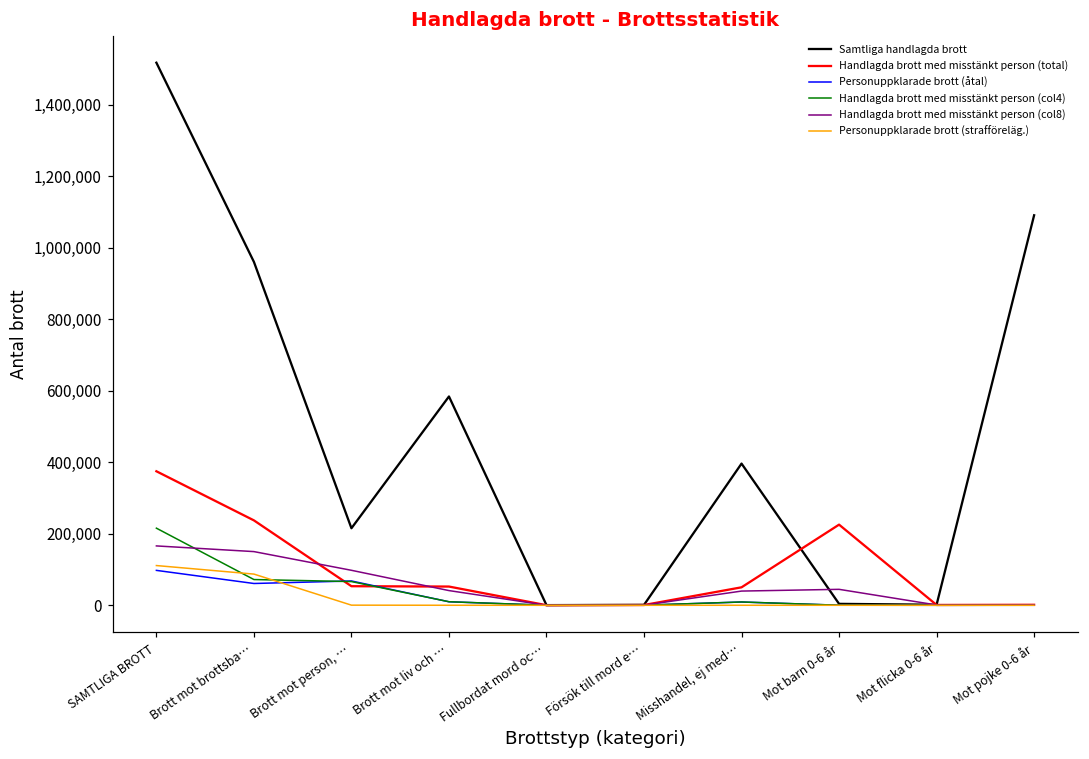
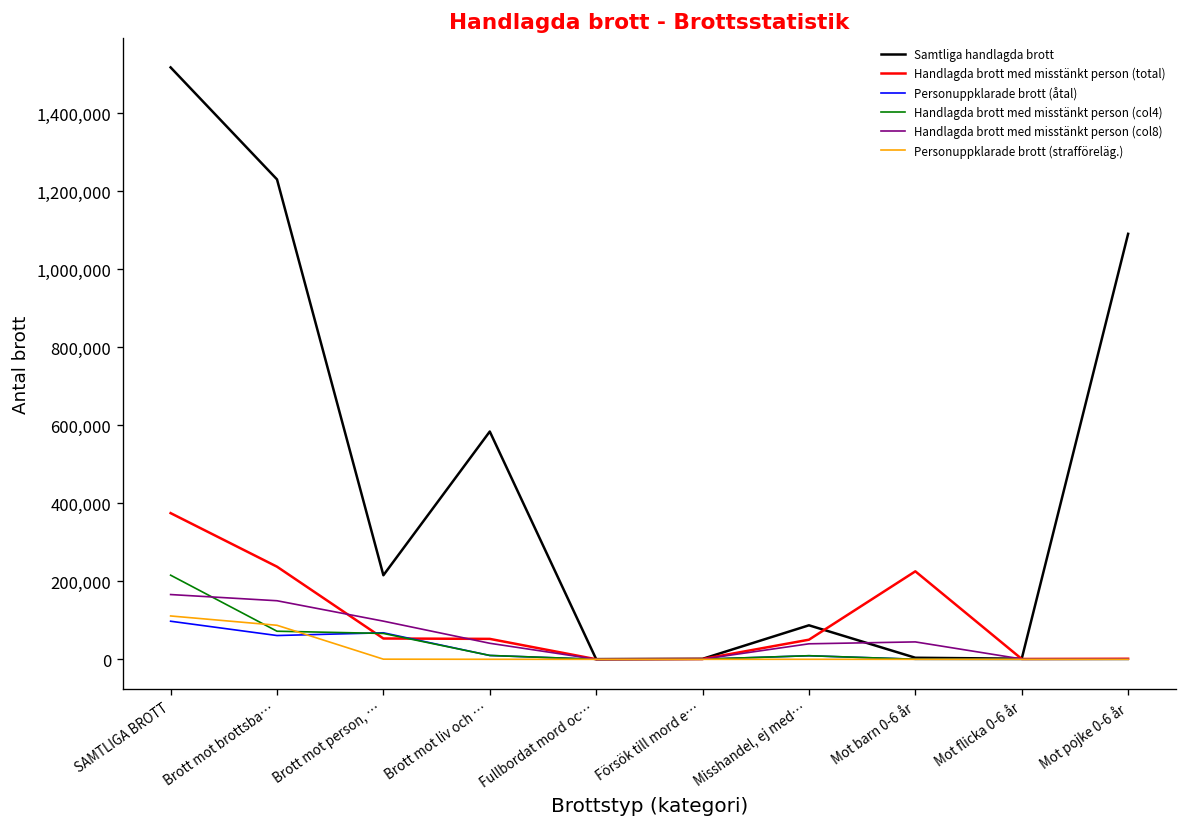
  {
    "Samtliga handlagda brott": {
      "SAMTLIGA BROTT": "1,520,000",
-     "Brott mot brottsba…": "960,000",
+     "Brott mot brottsba…": "1,230,000",
      "Brott mot person, …": "220,000",
      "Brott mot liv och …": "580,000",
-     "Misshandel, ej med…": "400,000",
+     "Misshandel, ej med…": "90,000",
      "Mot pojke 0-6 år": "1,090,000"
    },
    "Handlagda brott med misstänkt person (total)": {
      "SAMTLIGA BROTT": "370,000",
      "Brott mot brottsba…": "240,000",
      "Brott mot person, …": "50,000",
      "Brott mot liv och …": "50,000",
      "Misshandel, ej med…": "50,000",
      "Mot barn 0-6 år": "230,000"
    },
    "Personuppklarade brott (åtal)": {
      "SAMTLIGA BROTT": "100,000",
      "Brott mot brottsba…": "60,000"
    },
    "Handlagda brott med misstänkt person (col4)": {
      "SAMTLIGA BROTT": "220,000",
      "Brott mot brottsba…": "70,000"
    },
    "Handlagda brott med misstänkt person (col8)": {
      "SAMTLIGA BROTT": "170,000",
      "Brott mot brottsba…": "150,000",
      "Brott mot person, …": "100,000",
      "Brott mot liv och …": "40,000",
      "Misshandel, ej med…": "40,000",
      "Mot barn 0-6 år": "40,000"
    },
    "Personuppklarade brott (strafföreläg.)": {
      "SAMTLIGA BROTT": "110,000",
      "Brott mot brottsba…": "90,000",
      "Brott mot person, …": "0",
      "Brott mot liv och …": "0",
      "Misshandel, ej med…": "0"
    }
  }
